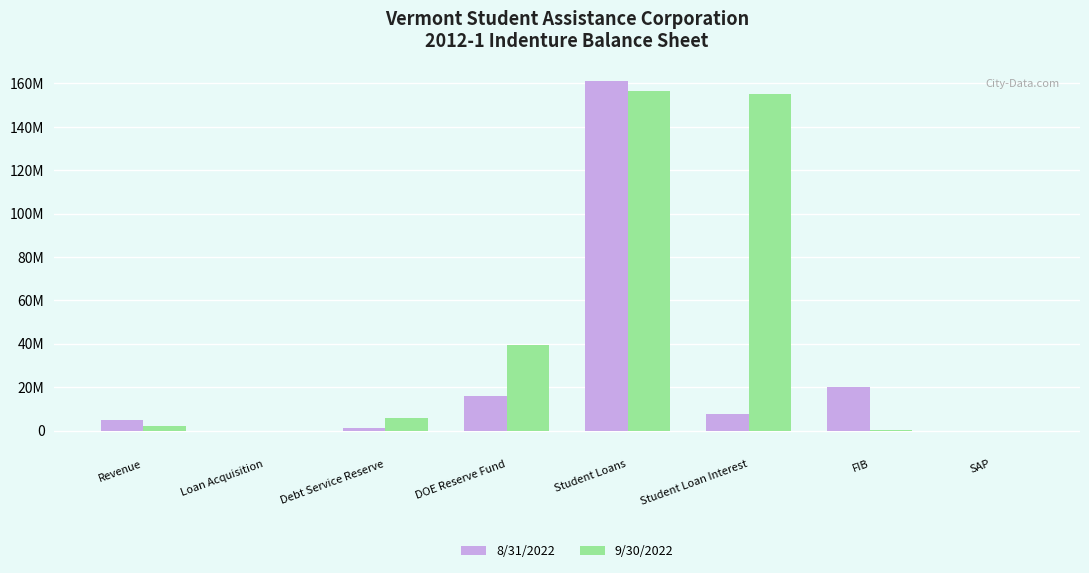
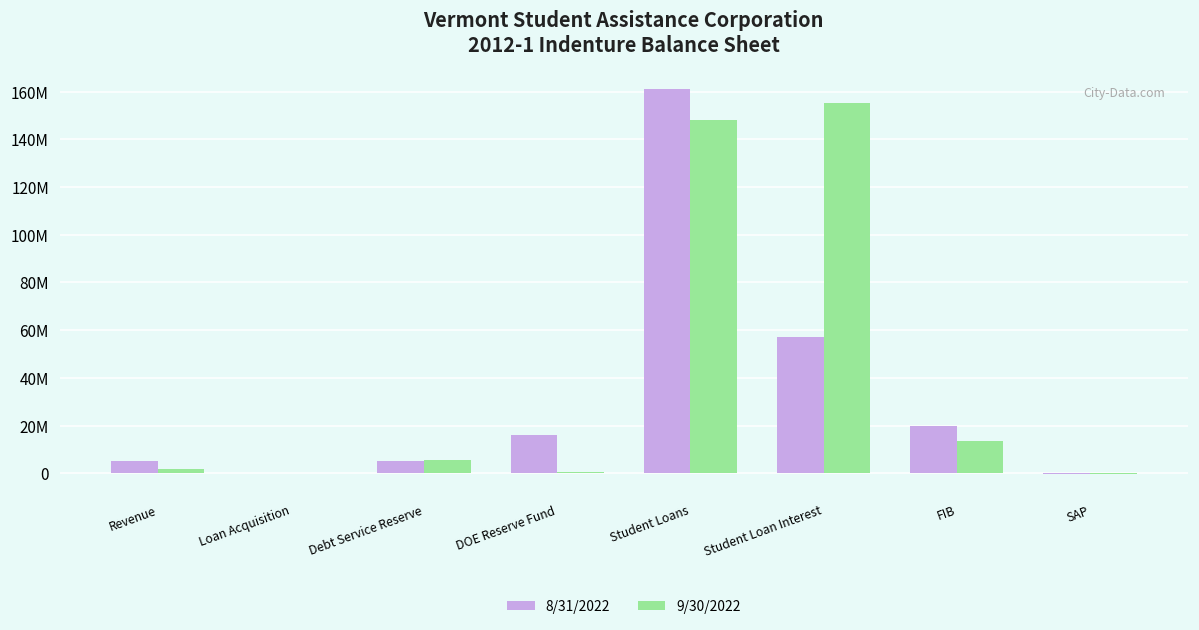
  {
    "8/31/2022": {
      "Revenue": 5000000,
      "Loan Acquisition": 0,
-     "Debt Service Reserve": 1000000,
+     "Debt Service Reserve": 5000000,
      "DOE Reserve Fund": 16000000,
      "Student Loans": 161000000,
-     "Student Loan Interest": 8000000,
+     "Student Loan Interest": 57000000,
      "FIB": 20000000
    },
    "9/30/2022": {
      "Revenue": 2000000,
      "Loan Acquisition": 0,
      "Debt Service Reserve": 6000000,
-     "DOE Reserve Fund": 39000000,
-     "Student Loans": 157000000,
+     "DOE Reserve Fund": 0,
+     "Student Loans": 148000000,
      "Student Loan Interest": 155000000,
-     "FIB": 0
+     "FIB": 14000000
    }
  }
